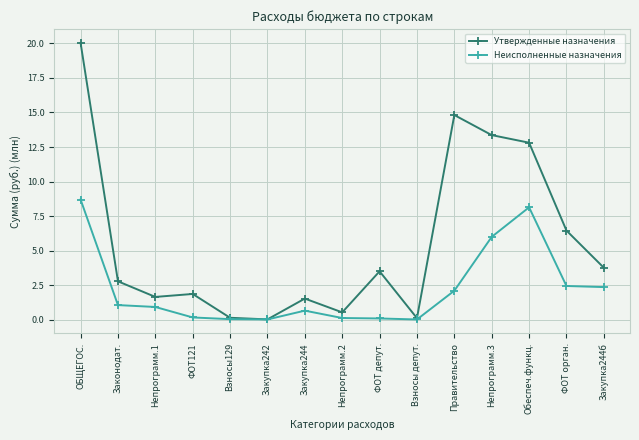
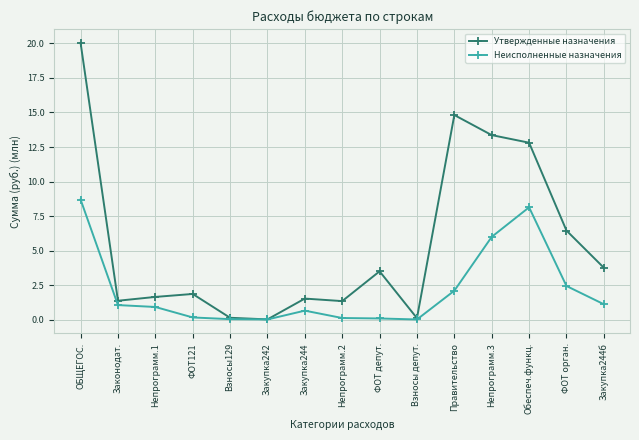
  {
    "Утвержденные назначения": {
      "ОБЩЕГОС.": 20.0,
-     "Законодат.": 2.8,
+     "Законодат.": 1.4,
      "Непрограмм.1": 1.7,
      "ФОТ121": 1.9,
      "Закупка244": 1.5,
-     "Непрограмм.2": 0.5,
+     "Непрограмм.2": 1.4,
      "ФОТ депут.": 3.5,
      "Правительство": 14.8,
      "Непрограмм.3": 13.4,
      "Обеспеч.функц.": 12.8,
      "ФОТ орган.": 6.5,
      "Закупка244б": 3.8
    },
    "Неисполненные назначения": {
      "ОБЩЕГОС.": 8.7,
      "Законодат.": 1.1,
      "Непрограмм.1": 0.9,
      "ФОТ121": 0.2,
      "Закупка244": 0.7,
      "Непрограмм.2": 0.1,
      "ФОТ депут.": 0.1,
      "Правительство": 2.1,
      "Непрограмм.3": 6.0,
      "Обеспеч.функц.": 8.1,
      "ФОТ орган.": 2.5,
-     "Закупка244б": 2.4
+     "Закупка244б": 1.1
    }
  }
